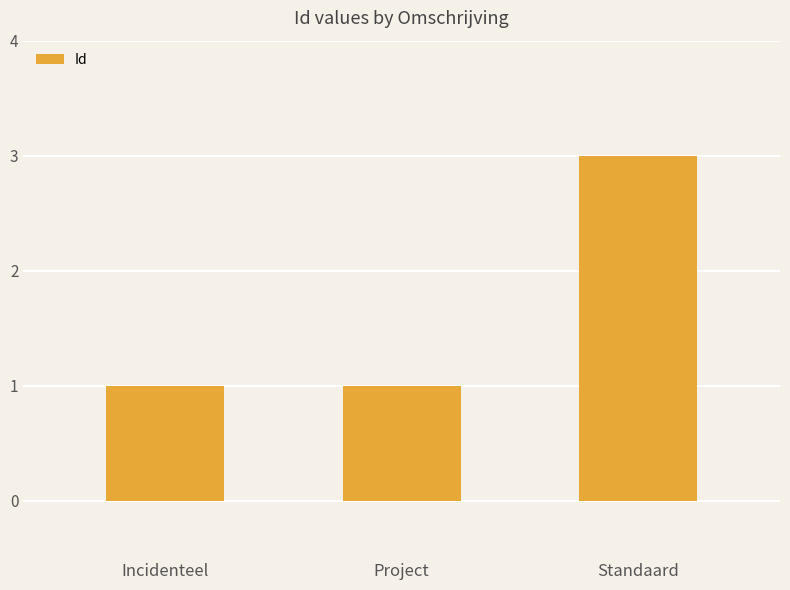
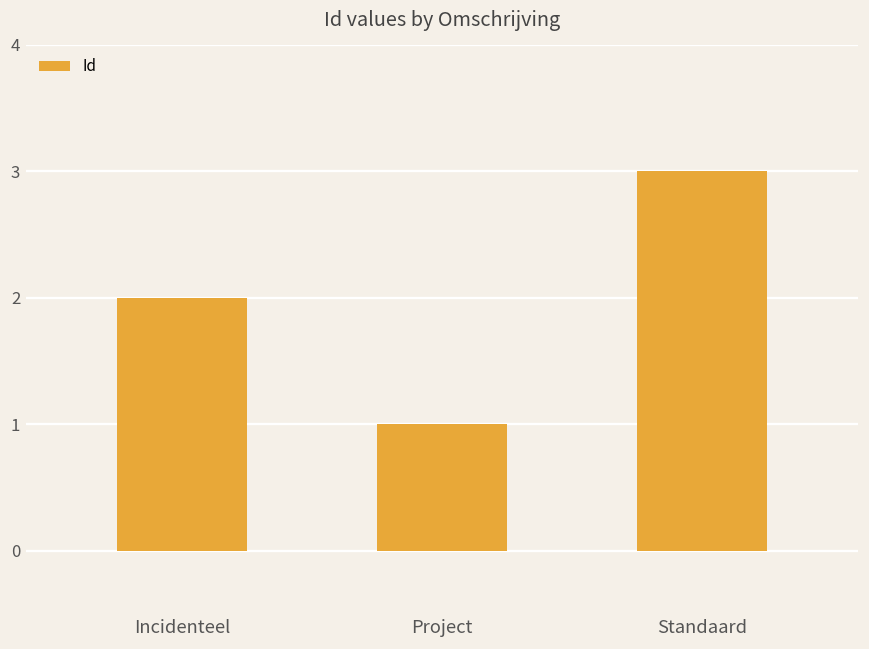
  {
-   "Incidenteel": 1,
+   "Incidenteel": 2,
    "Project": 1,
    "Standaard": 3
  }
